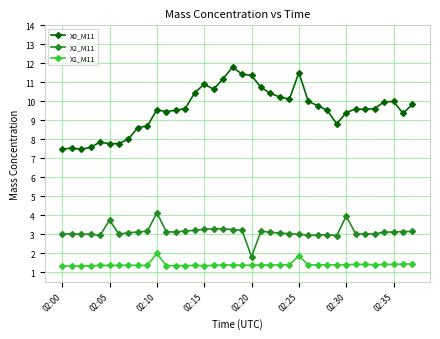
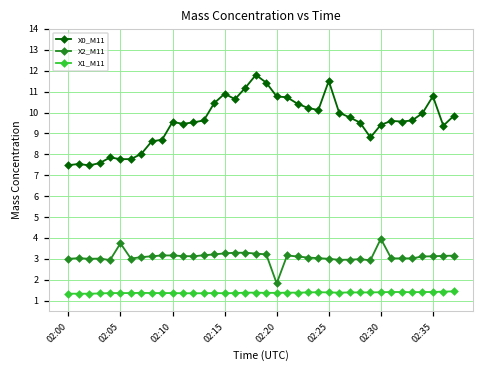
  {
    "X0_M11": {
      "02:00": 7.5,
      "02:05": 7.8,
      "02:10": 9.6,
      "02:15": 10.9,
-     "02:20": 11.4,
+     "02:20": 10.8,
      "02:25": 11.5,
      "02:30": 9.4,
-     "02:35": 10.0
+     "02:35": 10.8
    },
    "X2_M11": {
      "02:00": 3.0,
      "02:05": 3.7,
-     "02:10": 4.1,
+     "02:10": 3.2,
      "02:15": 3.3,
      "02:20": 1.8,
      "02:25": 3.0,
      "02:30": 4.0,
      "02:35": 3.1
    },
    "X1_M11": {
      "02:00": 1.3,
      "02:05": 1.4,
-     "02:10": 2.0,
+     "02:10": 1.4,
      "02:15": 1.4,
      "02:20": 1.4,
-     "02:25": 1.9,
+     "02:25": 1.4,
      "02:30": 1.4,
      "02:35": 1.4
    }
  }
